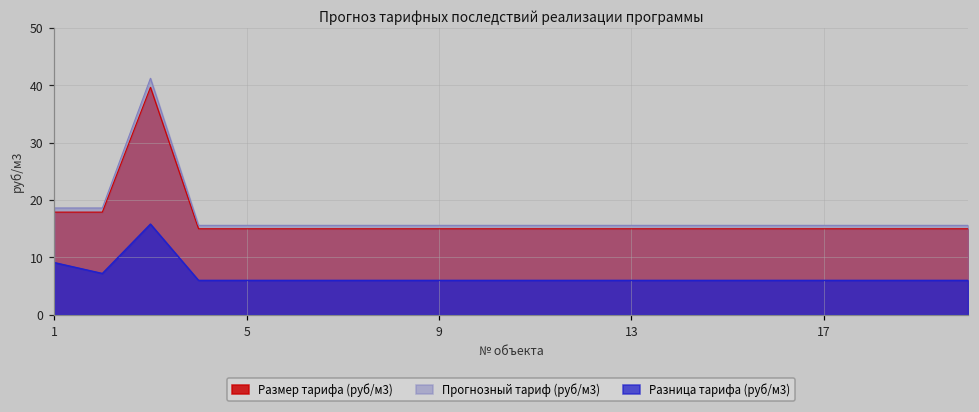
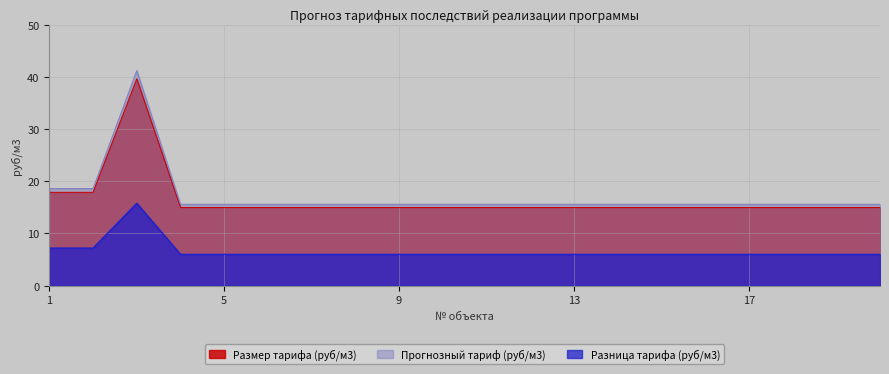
  {
    "Размер тарифа (руб/м3)": {
      "1": 18,
      "5": 15,
      "9": 15,
      "13": 15,
      "17": 15
    },
    "Прогнозный тариф (руб/м3)": {
      "1": 19,
      "5": 16,
      "9": 16,
      "13": 16,
      "17": 16
    },
    "Разница тарифа (руб/м3)": {
-     "1": 9,
+     "1": 7,
      "5": 6,
      "9": 6,
      "13": 6,
      "17": 6
    }
  }
